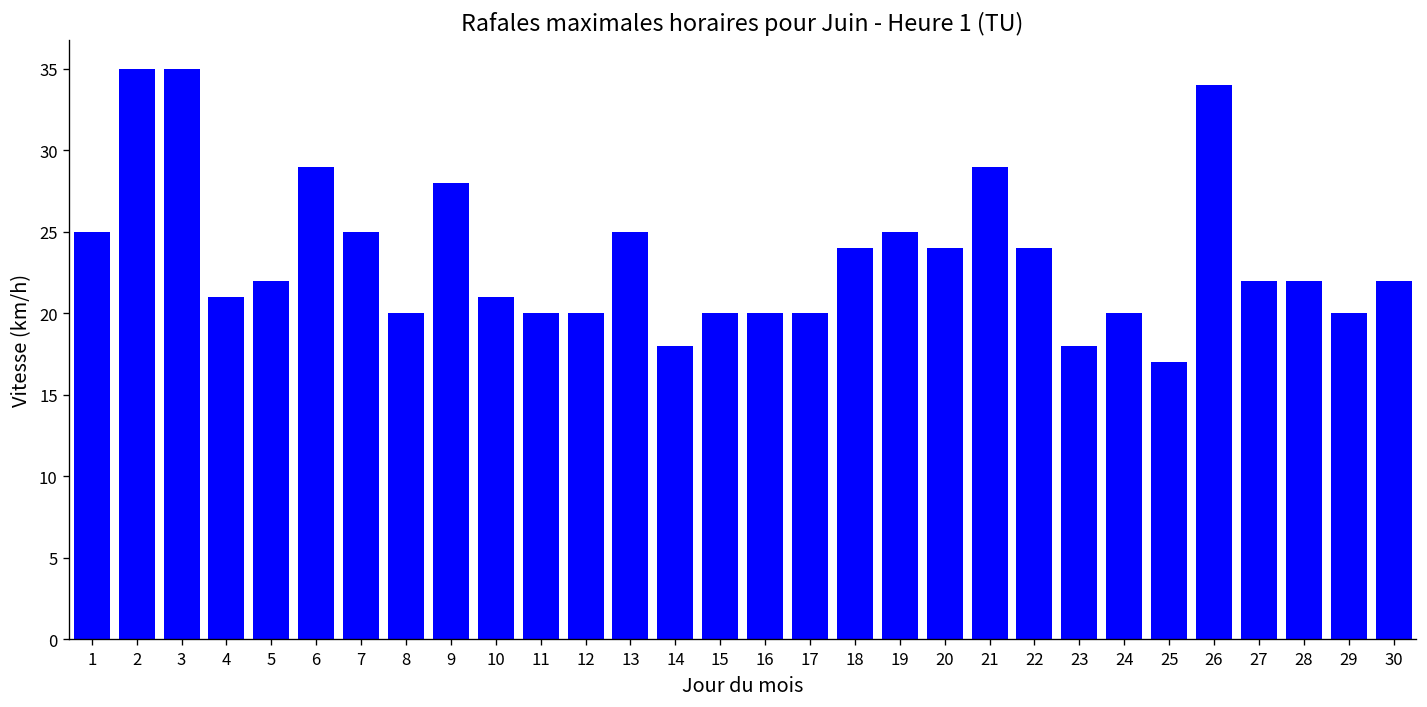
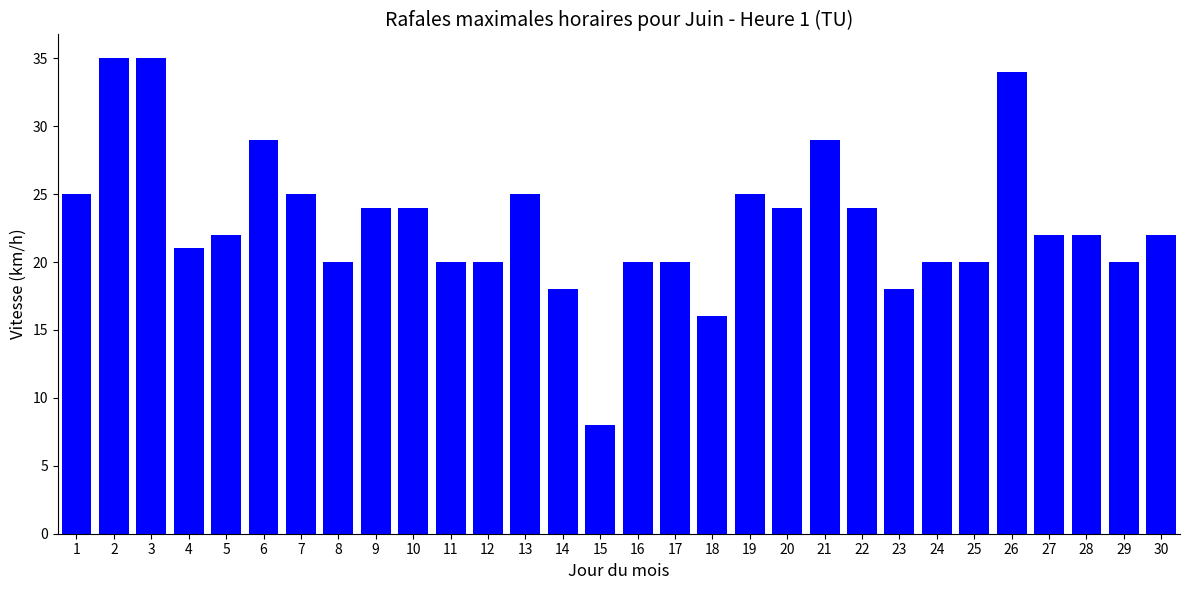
  {
    "1": 25,
    "2": 35,
    "3": 35,
    "4": 21,
    "5": 22,
    "6": 29,
    "7": 25,
    "8": 20,
-   "9": 28,
-   "10": 21,
+   "9": 24,
+   "10": 24,
    "11": 20,
    "12": 20,
    "13": 25,
    "14": 18,
-   "15": 20,
+   "15": 8,
    "16": 20,
    "17": 20,
-   "18": 24,
+   "18": 16,
    "19": 25,
    "20": 24,
    "21": 29,
    "22": 24,
    "23": 18,
    "24": 20,
-   "25": 17,
+   "25": 20,
    "26": 34,
    "27": 22,
    "28": 22,
    "29": 20,
    "30": 22
  }
